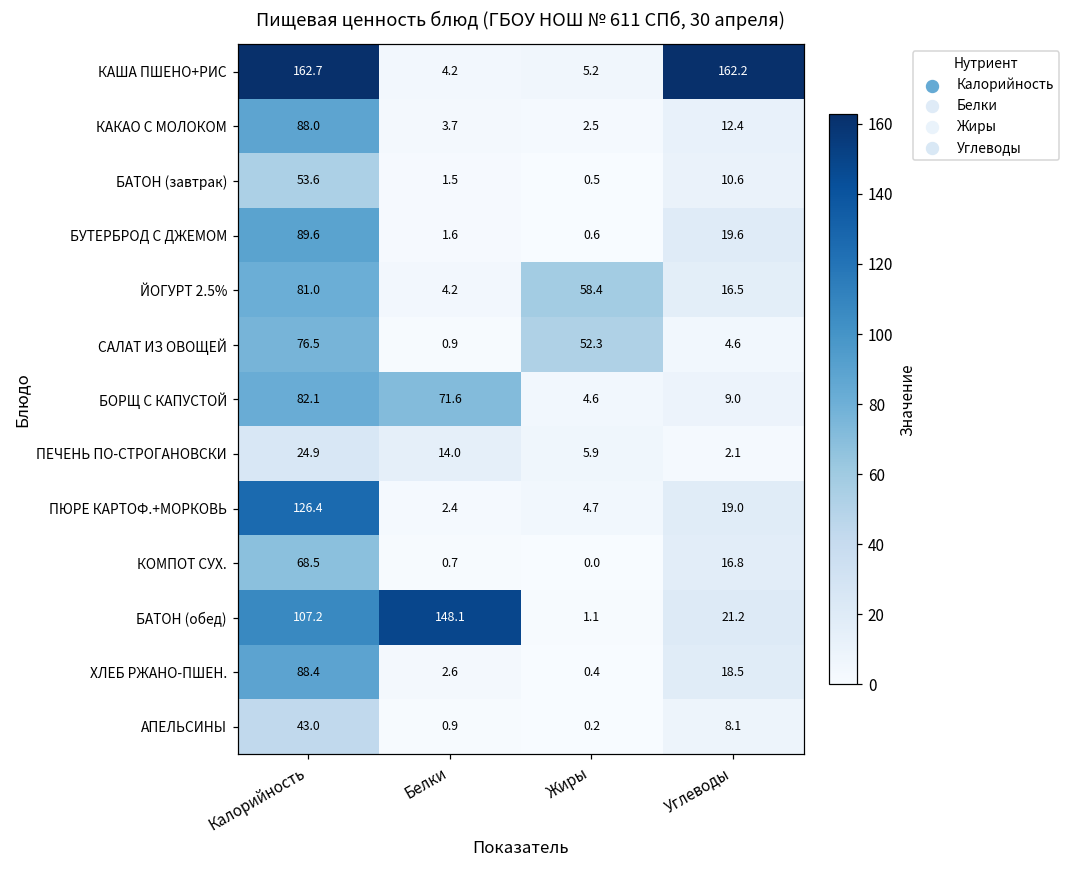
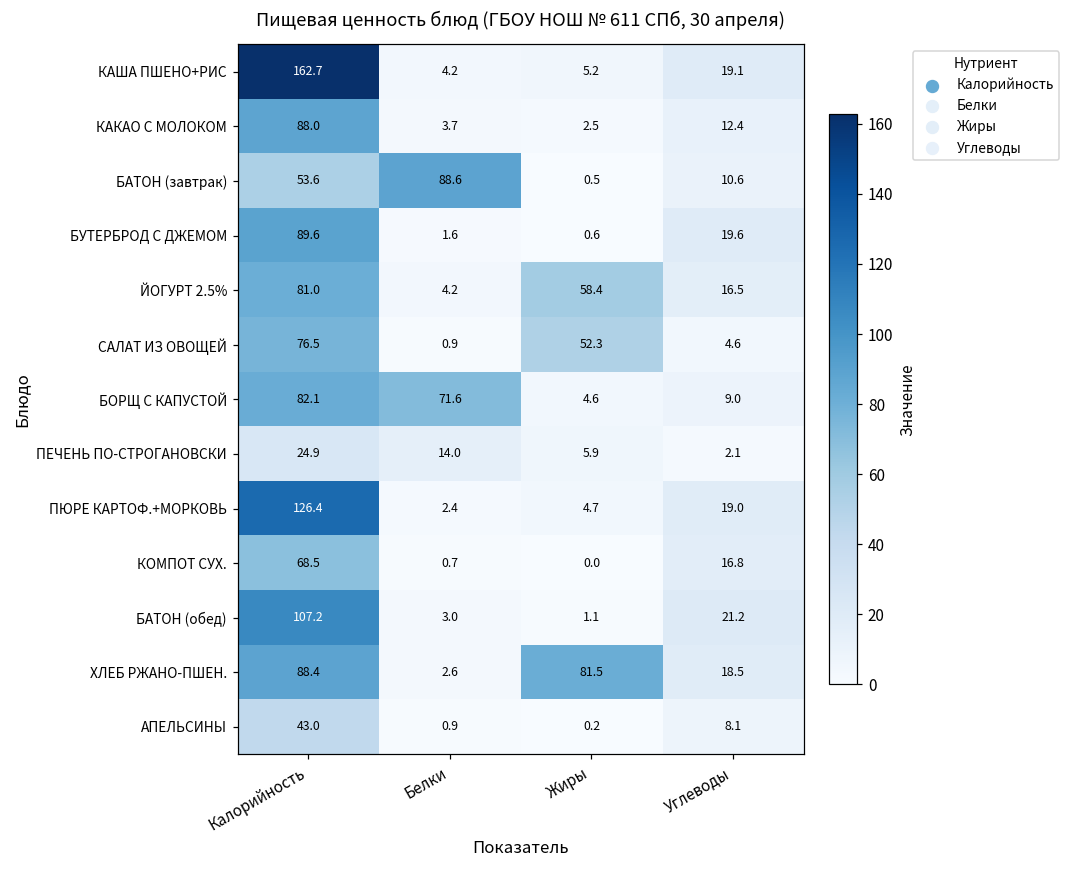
  {
    "КАША ПШЕНО+РИС": {
      "Калорийность": 162.7,
      "Белки": 4.2,
      "Жиры": 5.2,
-     "Углеводы": 162.2
+     "Углеводы": 19.1
    },
    "КАКАО С МОЛОКОМ": {
      "Калорийность": 88.0,
      "Белки": 3.7,
      "Жиры": 2.5,
      "Углеводы": 12.4
    },
    "БАТОН (завтрак)": {
      "Калорийность": 53.6,
-     "Белки": 1.5,
+     "Белки": 88.6,
      "Жиры": 0.5,
      "Углеводы": 10.6
    },
    "БУТЕРБРОД С ДЖЕМОМ": {
      "Калорийность": 89.6,
      "Белки": 1.6,
      "Жиры": 0.6,
      "Углеводы": 19.6
    },
    "ЙОГУРТ 2.5%": {
      "Калорийность": 81.0,
      "Белки": 4.2,
      "Жиры": 58.4,
      "Углеводы": 16.5
    },
    "САЛАТ ИЗ ОВОЩЕЙ": {
      "Калорийность": 76.5,
      "Белки": 0.9,
      "Жиры": 52.3,
      "Углеводы": 4.6
    },
    "БОРЩ С КАПУСТОЙ": {
      "Калорийность": 82.1,
      "Белки": 71.6,
      "Жиры": 4.6,
      "Углеводы": 9.0
    },
    "ПЕЧЕНЬ ПО-СТРОГАНОВСКИ": {
      "Калорийность": 24.9,
      "Белки": 14.0,
      "Жиры": 5.9,
      "Углеводы": 2.1
    },
    "ПЮРЕ КАРТОФ.+МОРКОВЬ": {
      "Калорийность": 126.4,
      "Белки": 2.4,
      "Жиры": 4.7,
      "Углеводы": 19.0
    },
    "КОМПОТ СУХ.": {
      "Калорийность": 68.5,
      "Белки": 0.7,
      "Жиры": 0.0,
      "Углеводы": 16.8
    },
    "БАТОН (обед)": {
      "Калорийность": 107.2,
-     "Белки": 148.1,
+     "Белки": 3.0,
      "Жиры": 1.1,
      "Углеводы": 21.2
    },
    "ХЛЕБ РЖАНО-ПШЕН.": {
      "Калорийность": 88.4,
      "Белки": 2.6,
-     "Жиры": 0.4,
+     "Жиры": 81.5,
      "Углеводы": 18.5
    },
    "АПЕЛЬСИНЫ": {
      "Калорийность": 43.0,
      "Белки": 0.9,
      "Жиры": 0.2,
      "Углеводы": 8.1
    }
  }
